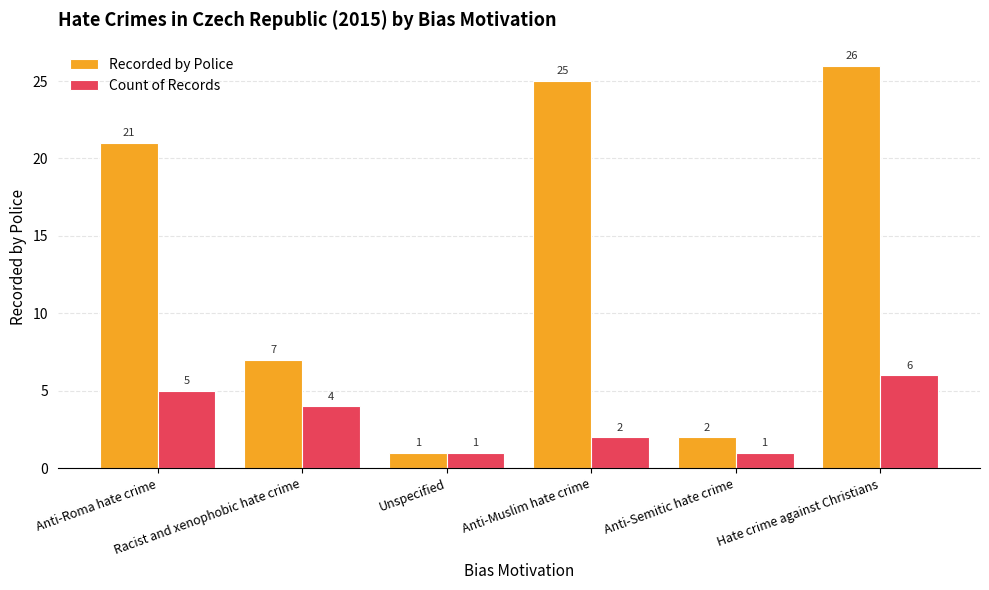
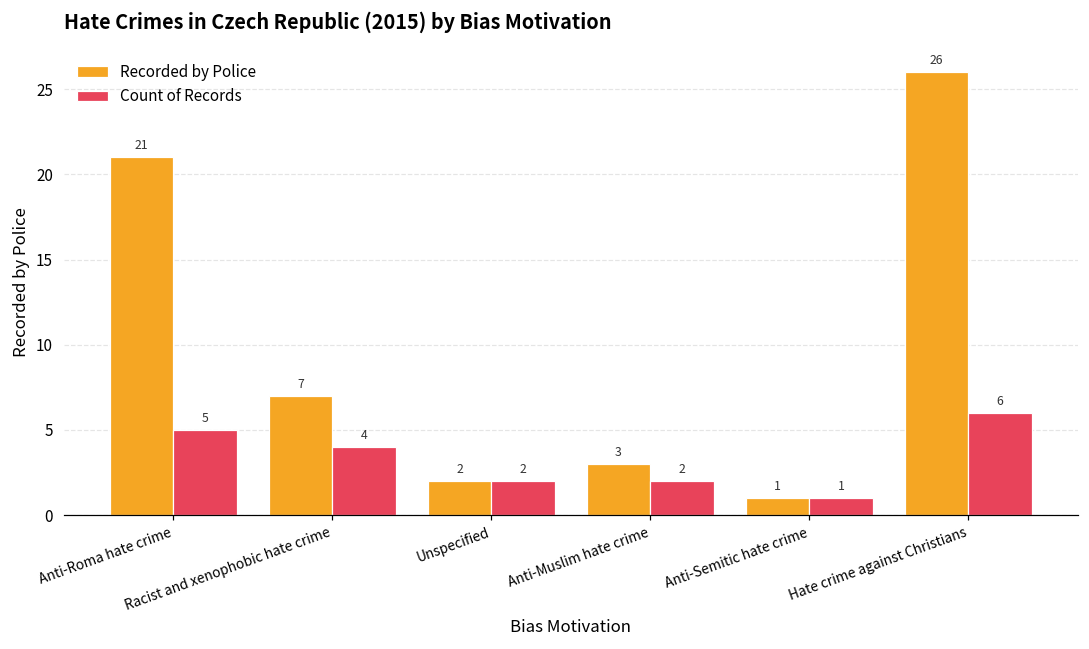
  {
    "Recorded by Police": {
      "Anti-Roma hate crime": 21,
      "Racist and xenophobic hate crime": 7,
-     "Unspecified": 1,
-     "Anti-Muslim hate crime": 25,
-     "Anti-Semitic hate crime": 2,
+     "Unspecified": 2,
+     "Anti-Muslim hate crime": 3,
+     "Anti-Semitic hate crime": 1,
      "Hate crime against Christians": 26
    },
    "Count of Records": {
      "Anti-Roma hate crime": 5,
      "Racist and xenophobic hate crime": 4,
-     "Unspecified": 1,
+     "Unspecified": 2,
      "Anti-Muslim hate crime": 2,
      "Anti-Semitic hate crime": 1,
      "Hate crime against Christians": 6
    }
  }
